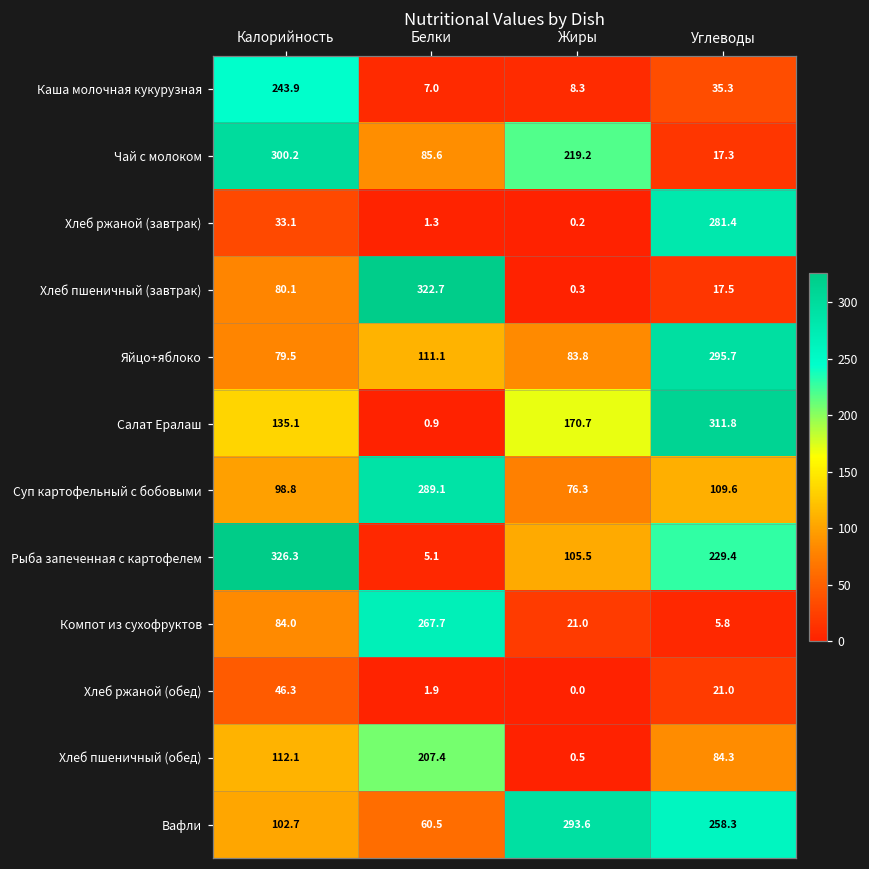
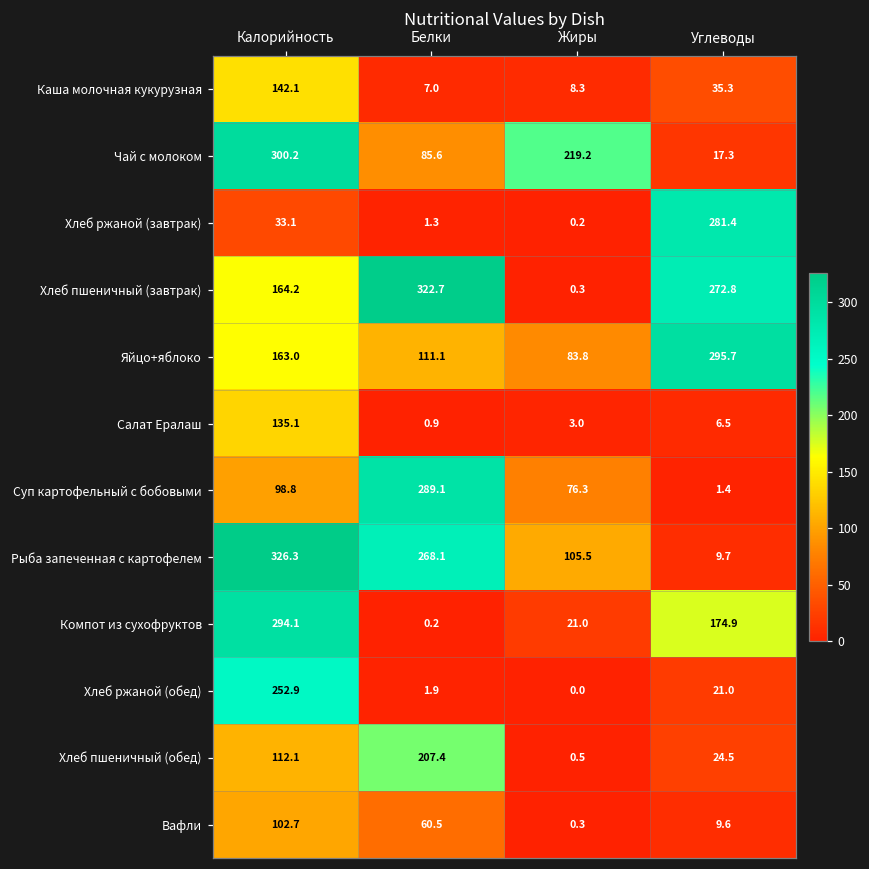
  {
    "Каша молочная кукурузная": {
-     "Калорийность": 243.9,
+     "Калорийность": 142.1,
      "Белки": 7.0,
      "Жиры": 8.3,
      "Углеводы": 35.3
    },
    "Чай с молоком": {
      "Калорийность": 300.2,
      "Белки": 85.6,
      "Жиры": 219.2,
      "Углеводы": 17.3
    },
    "Хлеб ржаной (завтрак)": {
      "Калорийность": 33.1,
      "Белки": 1.3,
      "Жиры": 0.2,
      "Углеводы": 281.4
    },
    "Хлеб пшеничный (завтрак)": {
-     "Калорийность": 80.1,
+     "Калорийность": 164.2,
      "Белки": 322.7,
      "Жиры": 0.3,
-     "Углеводы": 17.5
+     "Углеводы": 272.8
    },
    "Яйцо+яблоко": {
-     "Калорийность": 79.5,
+     "Калорийность": 163.0,
      "Белки": 111.1,
      "Жиры": 83.8,
      "Углеводы": 295.7
    },
    "Салат Ералаш": {
      "Калорийность": 135.1,
      "Белки": 0.9,
-     "Жиры": 170.7,
-     "Углеводы": 311.8
+     "Жиры": 3.0,
+     "Углеводы": 6.5
    },
    "Суп картофельный с бобовыми": {
      "Калорийность": 98.8,
      "Белки": 289.1,
      "Жиры": 76.3,
-     "Углеводы": 109.6
+     "Углеводы": 1.4
    },
    "Рыба запеченная с картофелем": {
      "Калорийность": 326.3,
-     "Белки": 5.1,
+     "Белки": 268.1,
      "Жиры": 105.5,
-     "Углеводы": 229.4
+     "Углеводы": 9.7
    },
    "Компот из сухофруктов": {
-     "Калорийность": 84.0,
-     "Белки": 267.7,
+     "Калорийность": 294.1,
+     "Белки": 0.2,
      "Жиры": 21.0,
-     "Углеводы": 5.8
+     "Углеводы": 174.9
    },
    "Хлеб ржаной (обед)": {
-     "Калорийность": 46.3,
+     "Калорийность": 252.9,
      "Белки": 1.9,
      "Жиры": 0.0,
      "Углеводы": 21.0
    },
    "Хлеб пшеничный (обед)": {
      "Калорийность": 112.1,
      "Белки": 207.4,
      "Жиры": 0.5,
-     "Углеводы": 84.3
+     "Углеводы": 24.5
    },
    "Вафли": {
      "Калорийность": 102.7,
      "Белки": 60.5,
-     "Жиры": 293.6,
-     "Углеводы": 258.3
+     "Жиры": 0.3,
+     "Углеводы": 9.6
    }
  }
